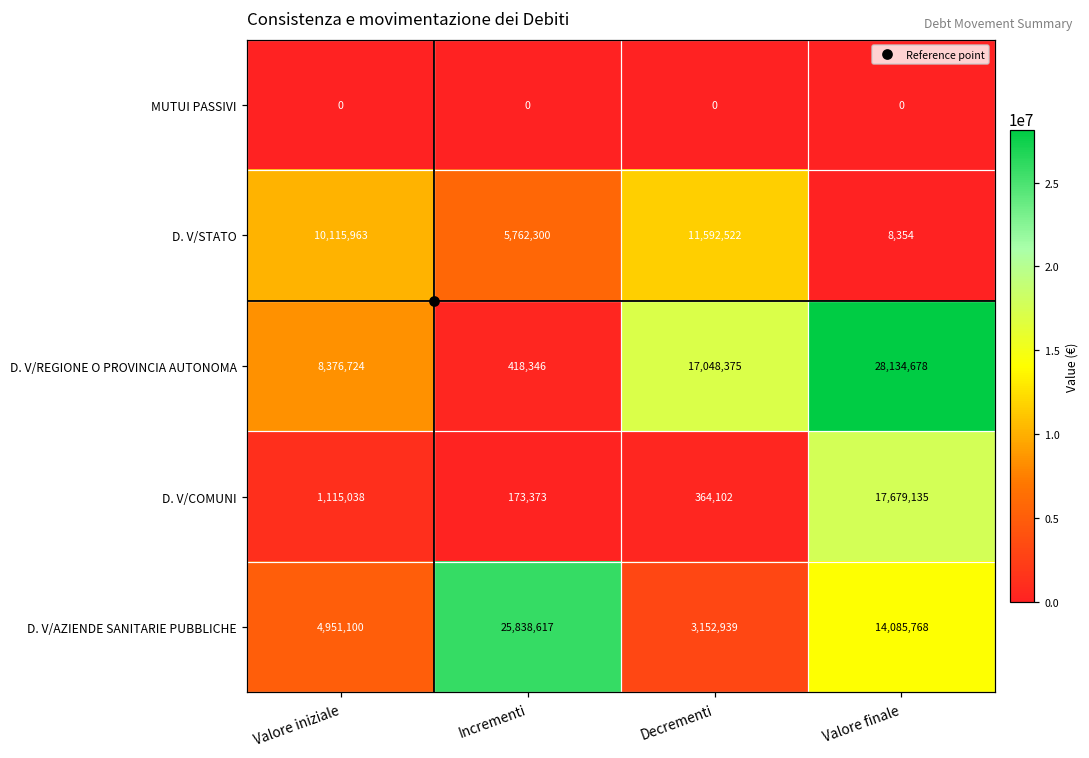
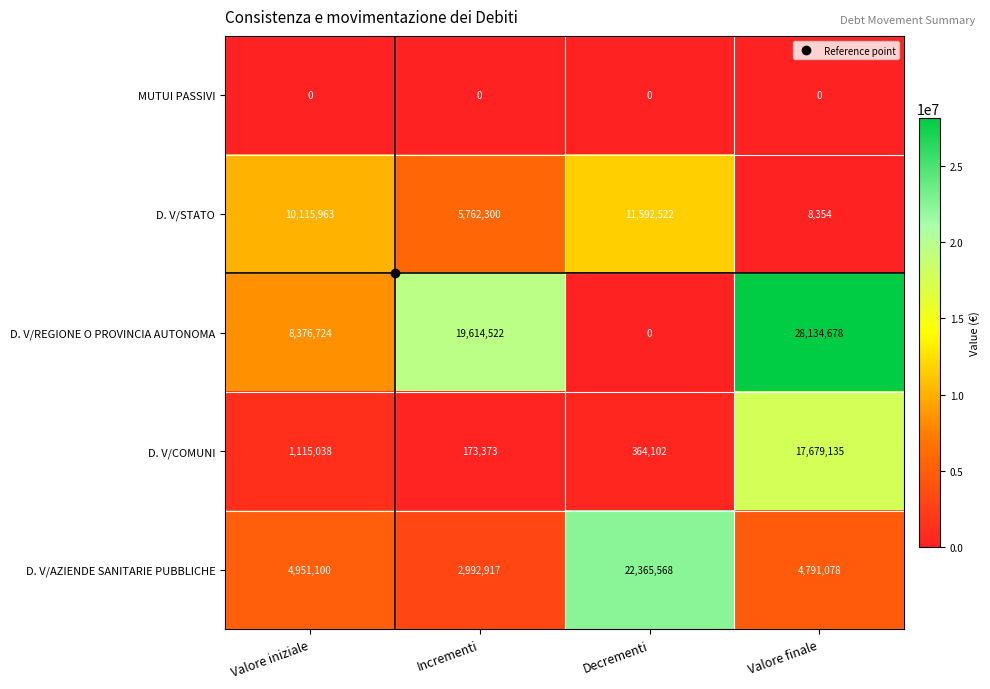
  {
    "MUTUI PASSIVI": {
      "Valore iniziale": "0",
      "Incrementi": "0",
      "Decrementi": "0",
      "Valore finale": "0"
    },
    "D. V/STATO": {
      "Valore iniziale": "10,115,963",
      "Incrementi": "5,762,300",
      "Decrementi": "11,592,522",
      "Valore finale": "8,354"
    },
    "D. V/REGIONE O PROVINCIA AUTONOMA": {
      "Valore iniziale": "8,376,724",
-     "Incrementi": "418,346",
-     "Decrementi": "17,048,375",
+     "Incrementi": "19,614,522",
+     "Decrementi": "0",
      "Valore finale": "28,134,678"
    },
    "D. V/COMUNI": {
      "Valore iniziale": "1,115,038",
      "Incrementi": "173,373",
      "Decrementi": "364,102",
      "Valore finale": "17,679,135"
    },
    "D. V/AZIENDE SANITARIE PUBBLICHE": {
      "Valore iniziale": "4,951,100",
-     "Incrementi": "25,838,617",
-     "Decrementi": "3,152,939",
-     "Valore finale": "14,085,768"
+     "Incrementi": "2,992,917",
+     "Decrementi": "22,365,568",
+     "Valore finale": "4,791,078"
    }
  }
